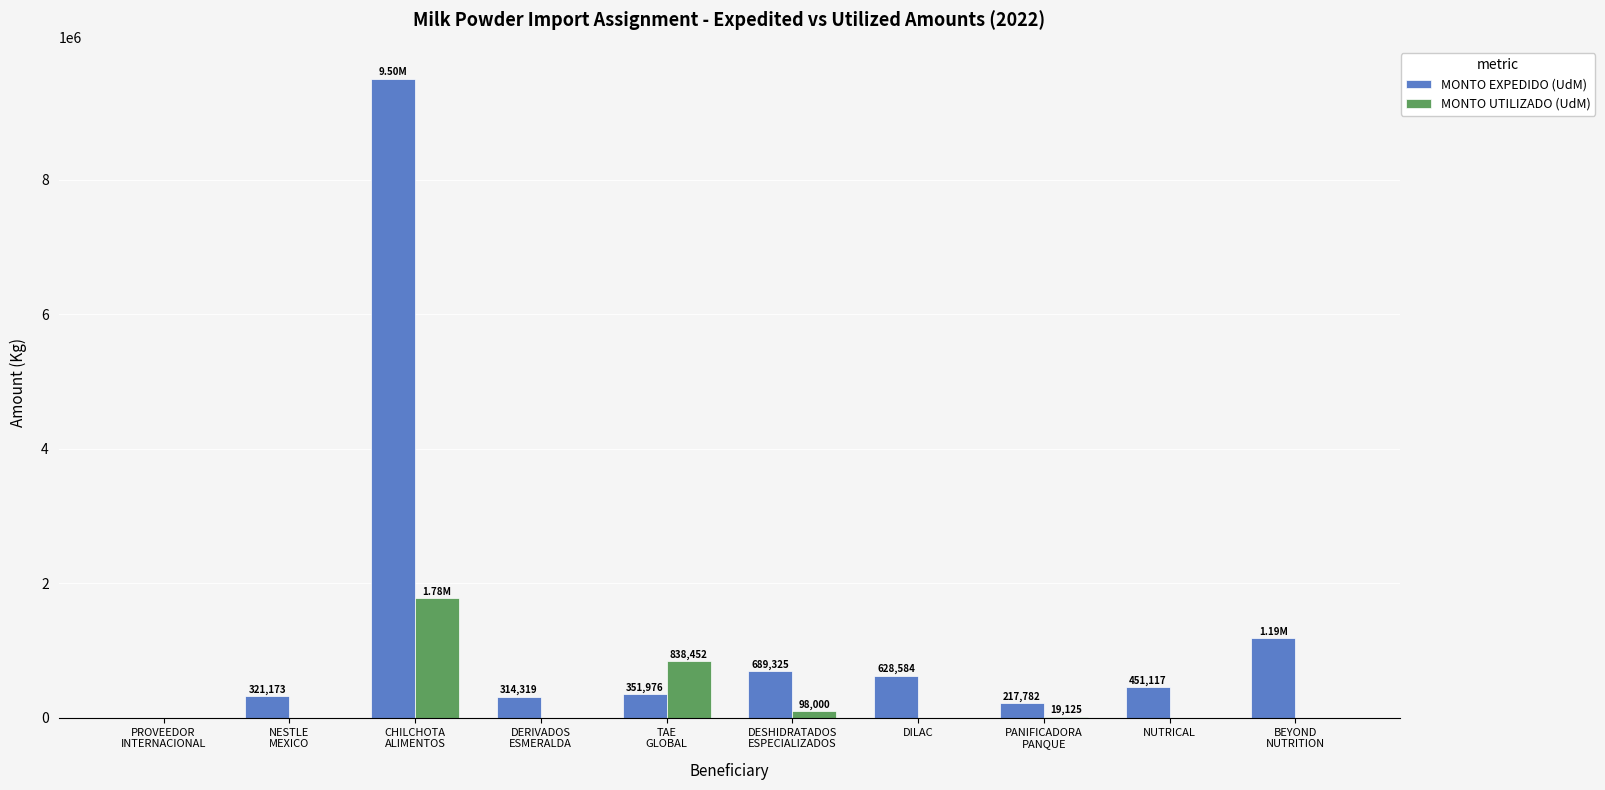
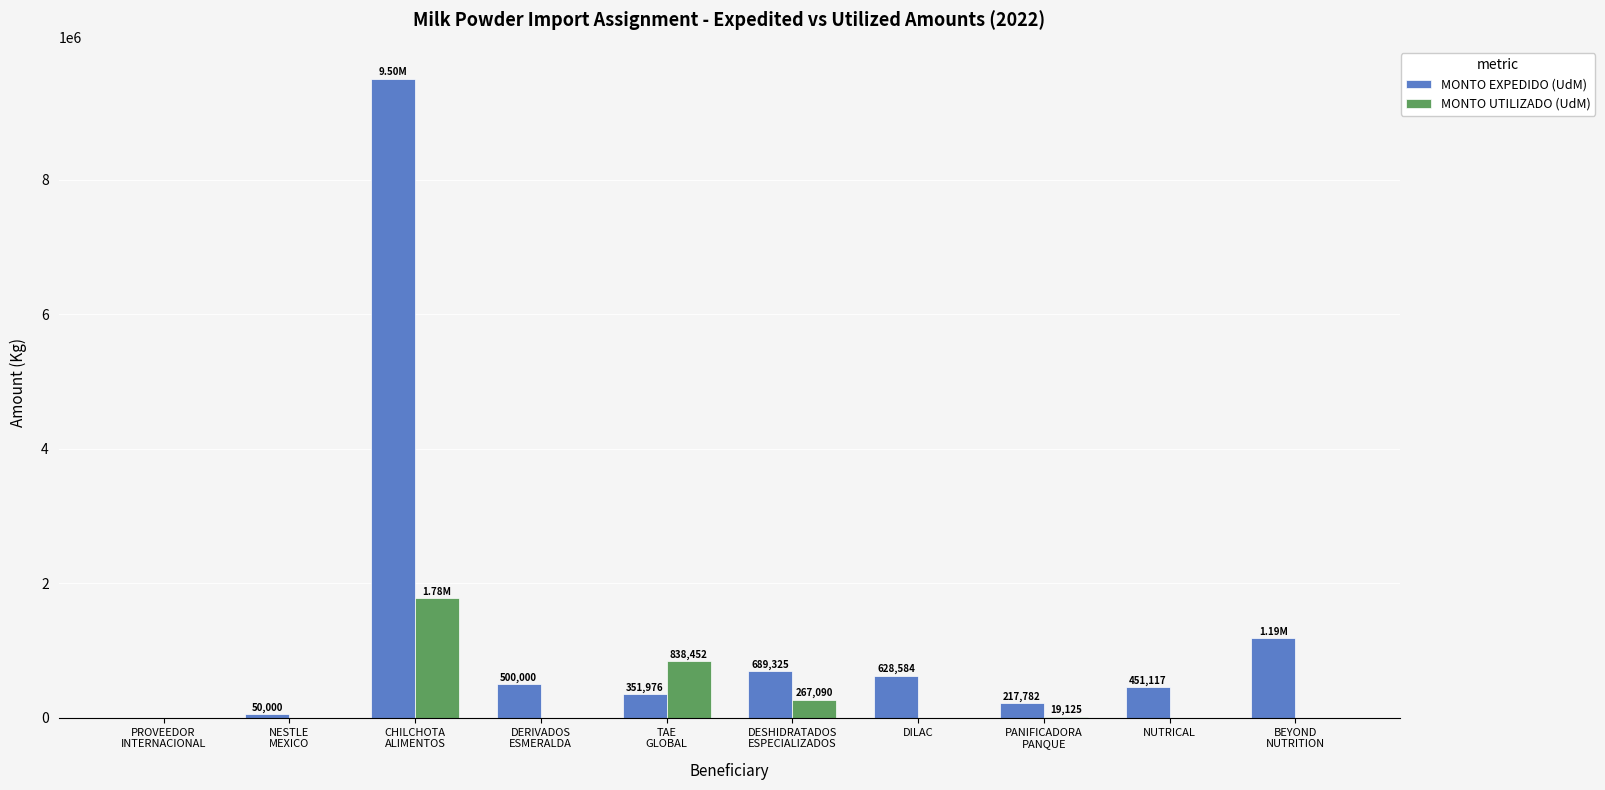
  {
    "MONTO EXPEDIDO (UdM)": {
-     "NESTLE MEXICO": "321,173",
+     "NESTLE MEXICO": "50,000",
      "CHILCHOTA ALIMENTOS": "9.50M",
-     "DERIVADOS ESMERALDA": "314,319",
+     "DERIVADOS ESMERALDA": "500,000",
      "TAE GLOBAL": "351,976",
      "DESHIDRATADOS ESPECIALIZADOS": "689,325",
      "DILAC": "628,584",
      "PANIFICADORA PANQUE": "217,782",
      "NUTRICAL": "451,117",
      "BEYOND NUTRITION": "1.19M"
    },
    "MONTO UTILIZADO (UdM)": {
      "CHILCHOTA ALIMENTOS": "1.78M",
      "TAE GLOBAL": "838,452",
-     "DESHIDRATADOS ESPECIALIZADOS": "98,000",
+     "DESHIDRATADOS ESPECIALIZADOS": "267,090",
      "PANIFICADORA PANQUE": "19,125"
    }
  }
